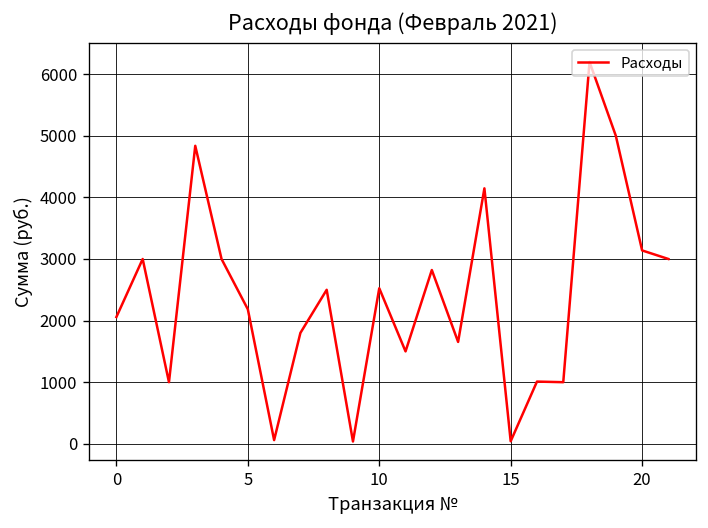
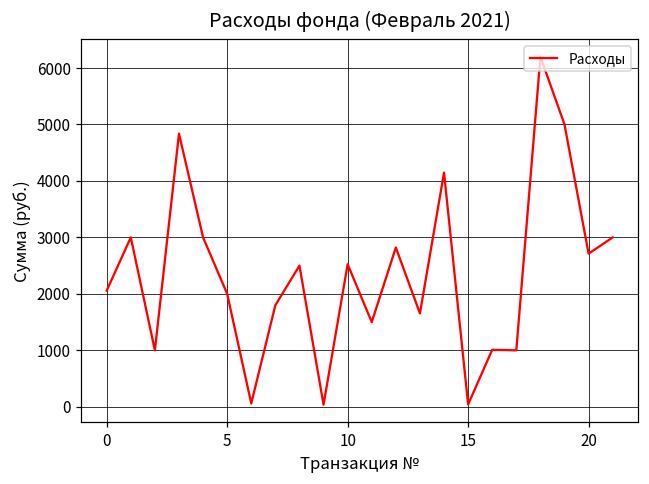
  {
    "0": 2100,
-   "5": 2200,
+   "5": 2000,
    "10": 2500,
    "15": 0,
-   "20": 3100
+   "20": 2700
  }
